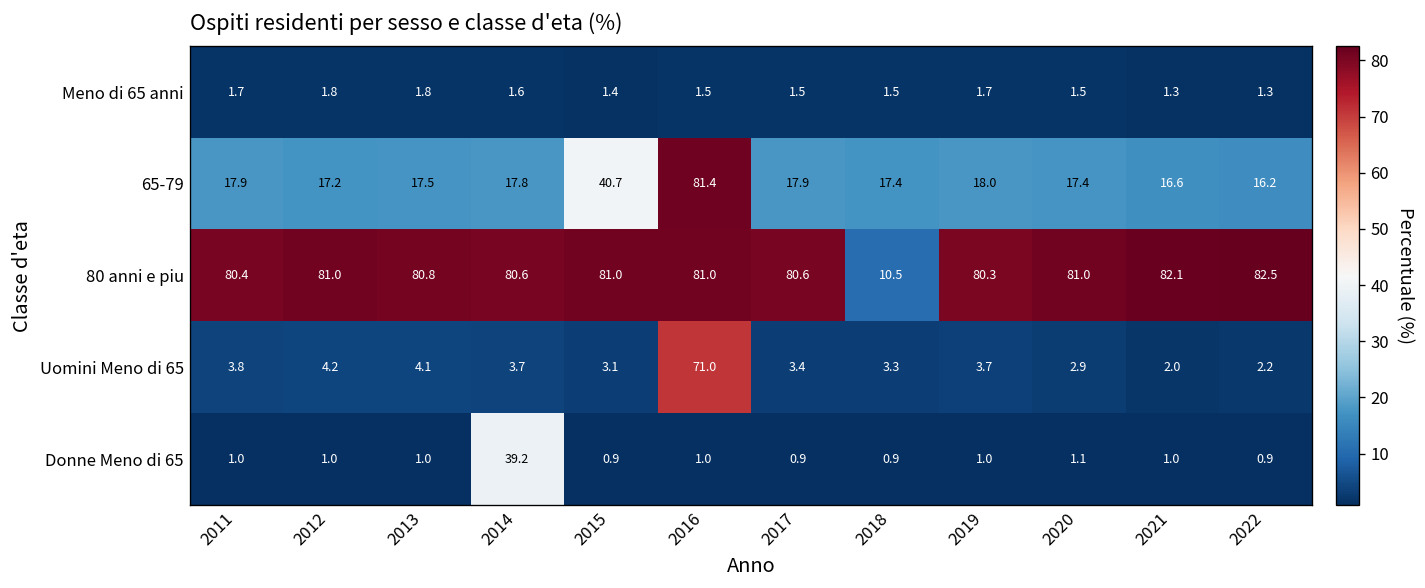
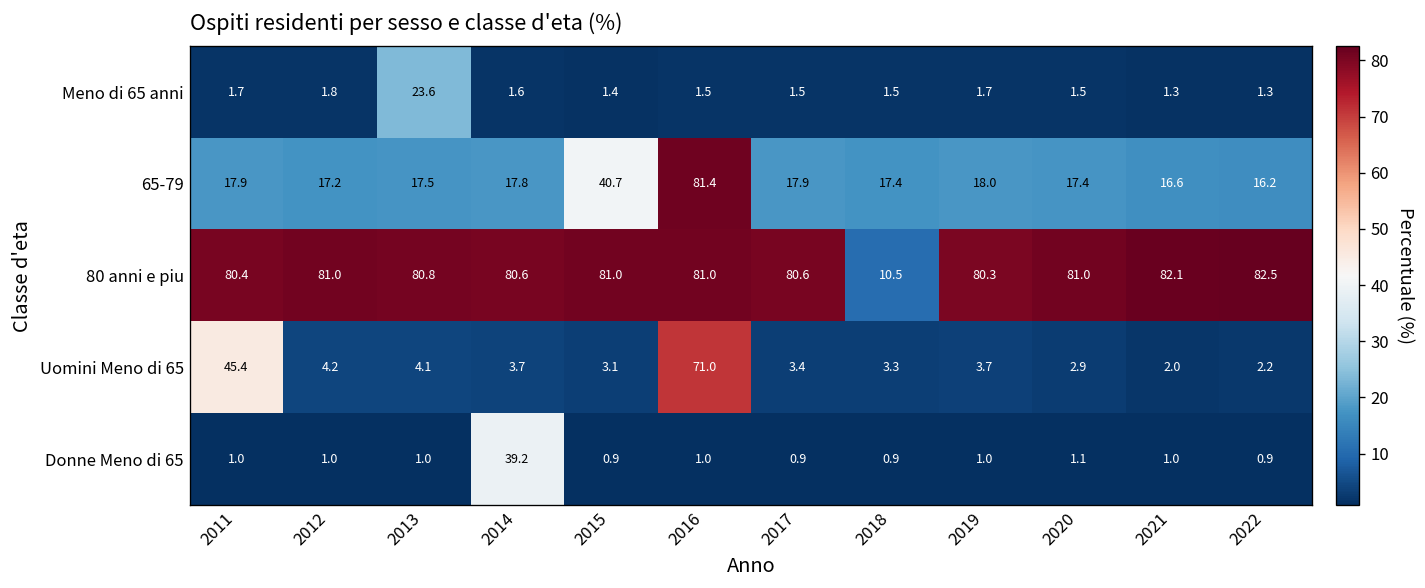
  {
    "Meno di 65 anni": {
      "2011": 1.7,
      "2012": 1.8,
-     "2013": 1.8,
+     "2013": 23.6,
      "2014": 1.6,
      "2015": 1.4,
      "2016": 1.5,
      "2017": 1.5,
      "2018": 1.5,
      "2019": 1.7,
      "2020": 1.5,
      "2021": 1.3,
      "2022": 1.3
    },
    "65-79": {
      "2011": 17.9,
      "2012": 17.2,
      "2013": 17.5,
      "2014": 17.8,
      "2015": 40.7,
      "2016": 81.4,
      "2017": 17.9,
      "2018": 17.4,
      "2019": 18.0,
      "2020": 17.4,
      "2021": 16.6,
      "2022": 16.2
    },
    "80 anni e piu": {
      "2011": 80.4,
      "2012": 81.0,
      "2013": 80.8,
      "2014": 80.6,
      "2015": 81.0,
      "2016": 81.0,
      "2017": 80.6,
      "2018": 10.5,
      "2019": 80.3,
      "2020": 81.0,
      "2021": 82.1,
      "2022": 82.5
    },
    "Uomini Meno di 65": {
-     "2011": 3.8,
+     "2011": 45.4,
      "2012": 4.2,
      "2013": 4.1,
      "2014": 3.7,
      "2015": 3.1,
      "2016": 71.0,
      "2017": 3.4,
      "2018": 3.3,
      "2019": 3.7,
      "2020": 2.9,
      "2021": 2.0,
      "2022": 2.2
    },
    "Donne Meno di 65": {
      "2011": 1.0,
      "2012": 1.0,
      "2013": 1.0,
      "2014": 39.2,
      "2015": 0.9,
      "2016": 1.0,
      "2017": 0.9,
      "2018": 0.9,
      "2019": 1.0,
      "2020": 1.1,
      "2021": 1.0,
      "2022": 0.9
    }
  }
